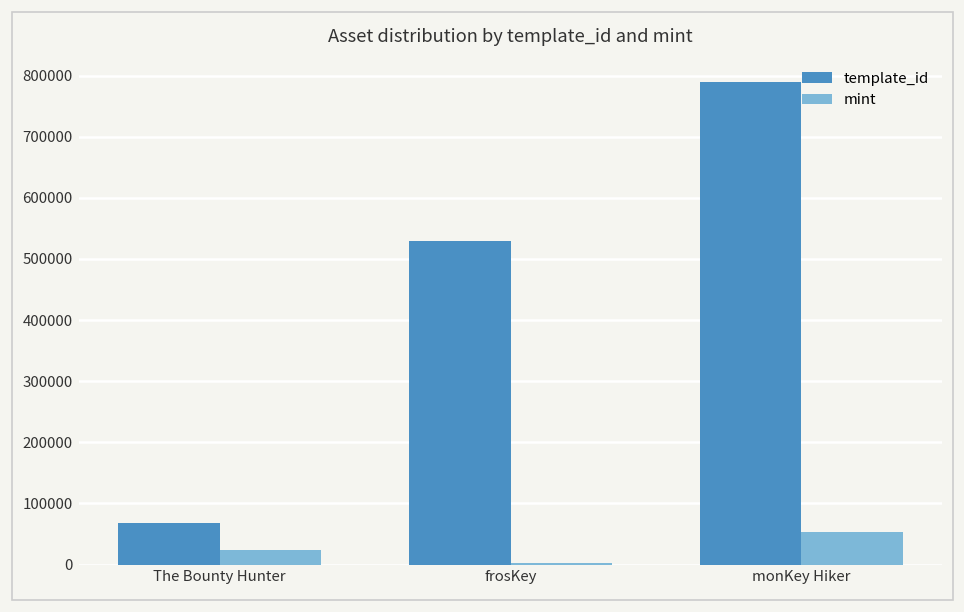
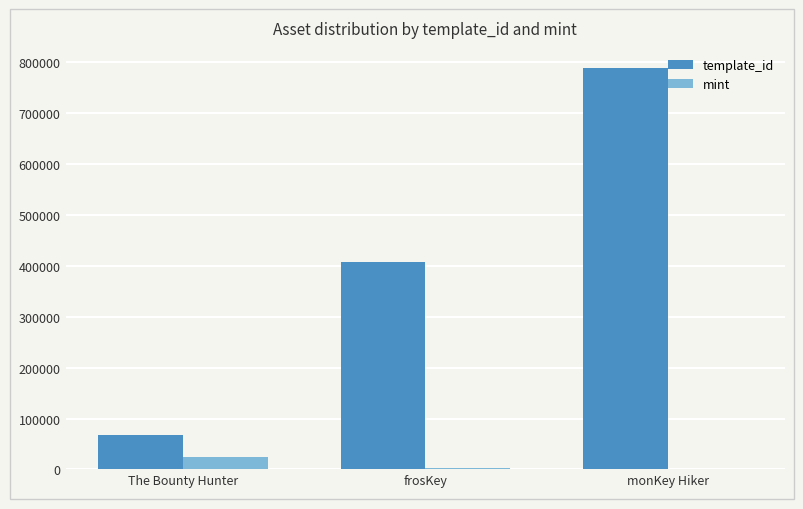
  {
    "template_id": {
      "The Bounty Hunter": 70000,
-     "frosKey": 530000,
+     "frosKey": 410000,
      "monKey Hiker": 790000
    },
    "mint": {
      "The Bounty Hunter": 20000,
-     "monKey Hiker": 50000
+     "monKey Hiker": 0
    }
  }
